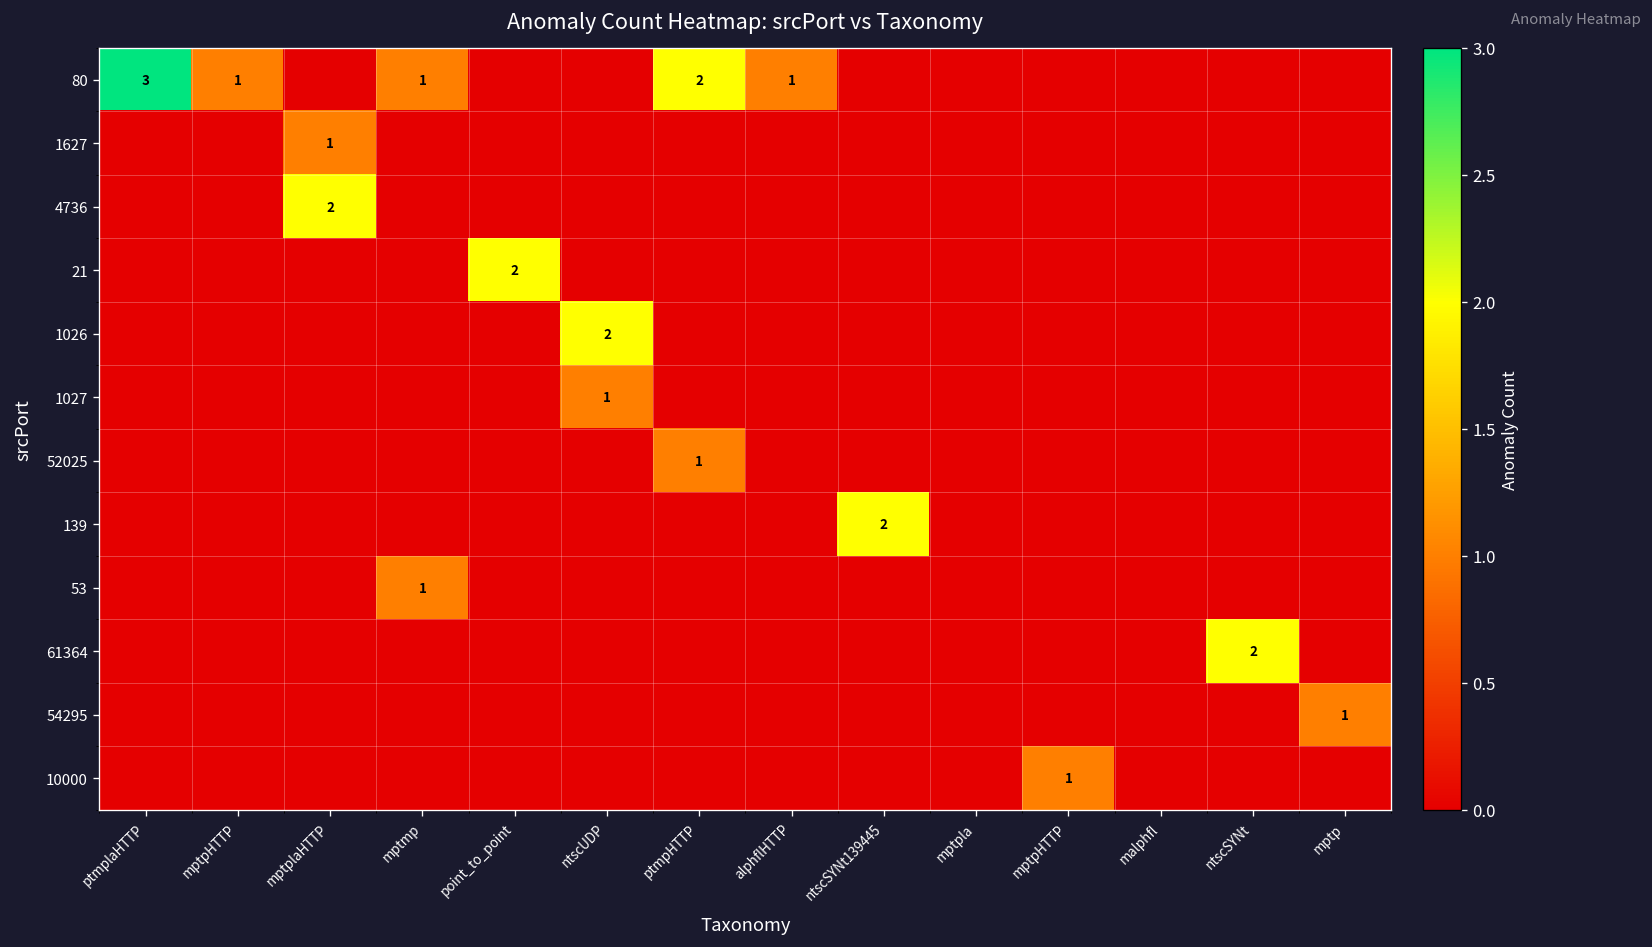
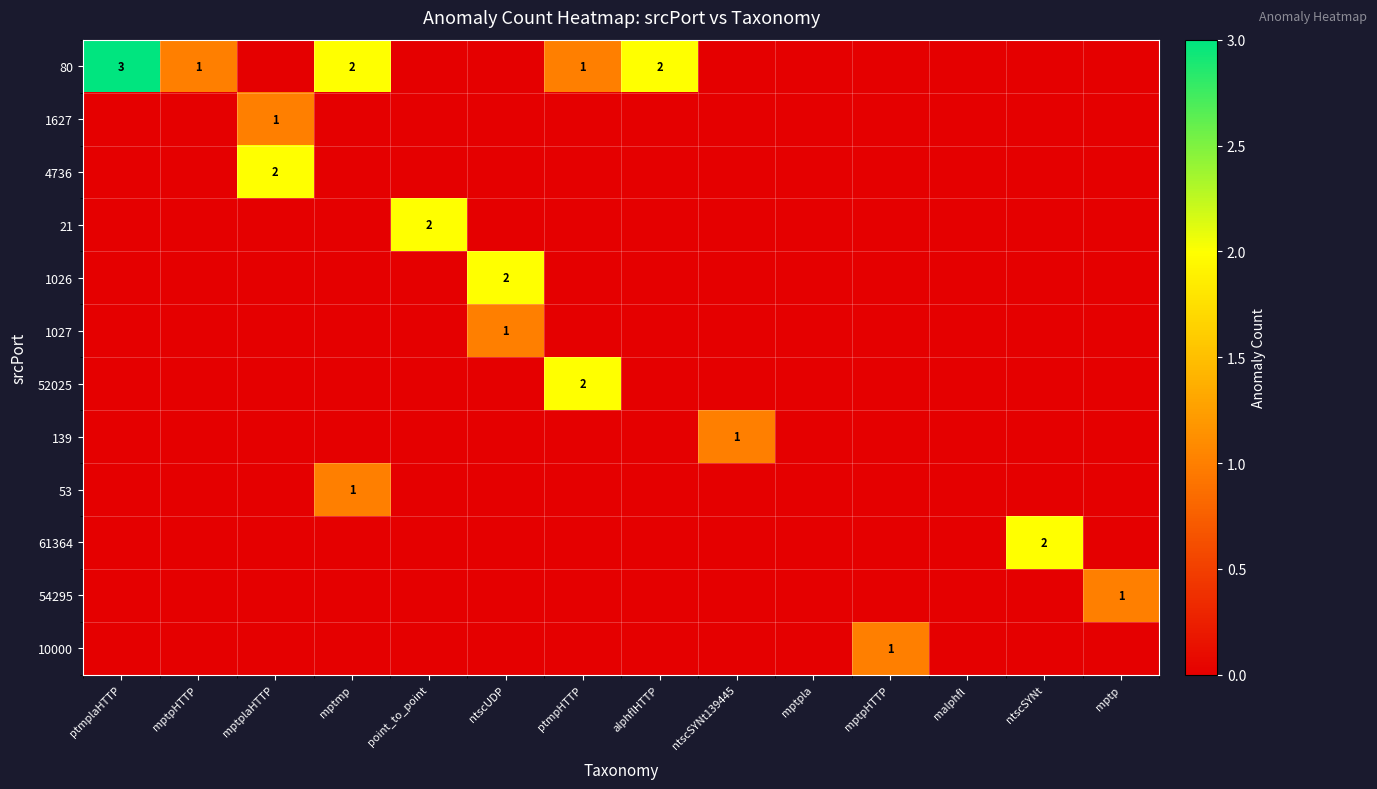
  {
    "80": {
      "ptmplaHTTP": 3,
-     "mptmp": 1,
-     "ptmpHTTP": 2,
-     "alphflHTTP": 1
+     "mptmp": 2,
+     "ptmpHTTP": 1,
+     "alphflHTTP": 2
    },
    "1627": {
      "mptplaHTTP": 1
    },
    "4736": {
      "mptplaHTTP": 2
    },
    "21": {
      "point_to_point": 2
    },
    "1026": {
      "ntscUDP": 2
    },
    "1027": {
      "ntscUDP": 1
    },
    "52025": {
-     "ptmpHTTP": 1
+     "ptmpHTTP": 2
    },
    "139": {
-     "ntscSYNt139445": 2
+     "ntscSYNt139445": 1
    },
    "53": {
      "mptmp": 1
    },
    "61364": {
      "ntscSYNt": 2
    },
    "54295": {
      "mptp": 1
    }
  }
